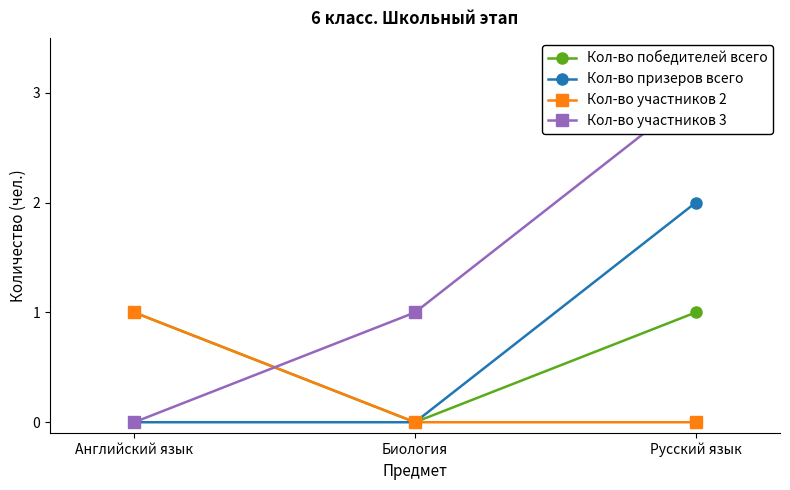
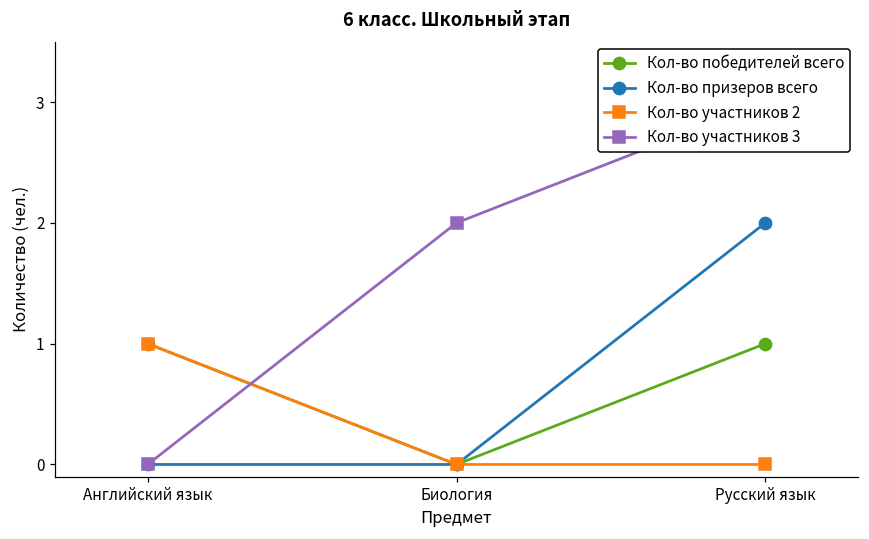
  {
    "Кол-во победителей всего": {
      "Русский язык": 1
    },
    "Кол-во призеров всего": {
      "Русский язык": 2
    },
    "Кол-во участников 2": {
      "Русский язык": 0
    },
    "Кол-во участников 3": {
-     "Биология": 1
+     "Биология": 2
    }
  }
